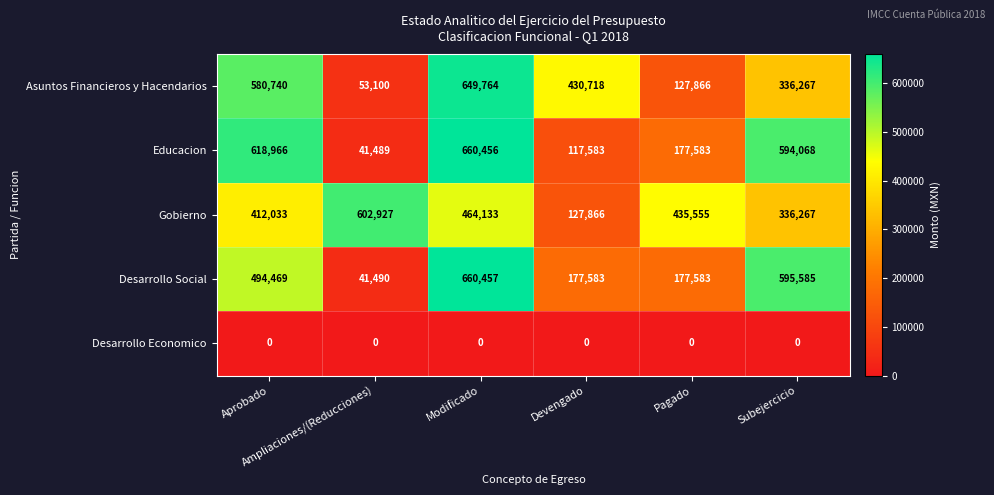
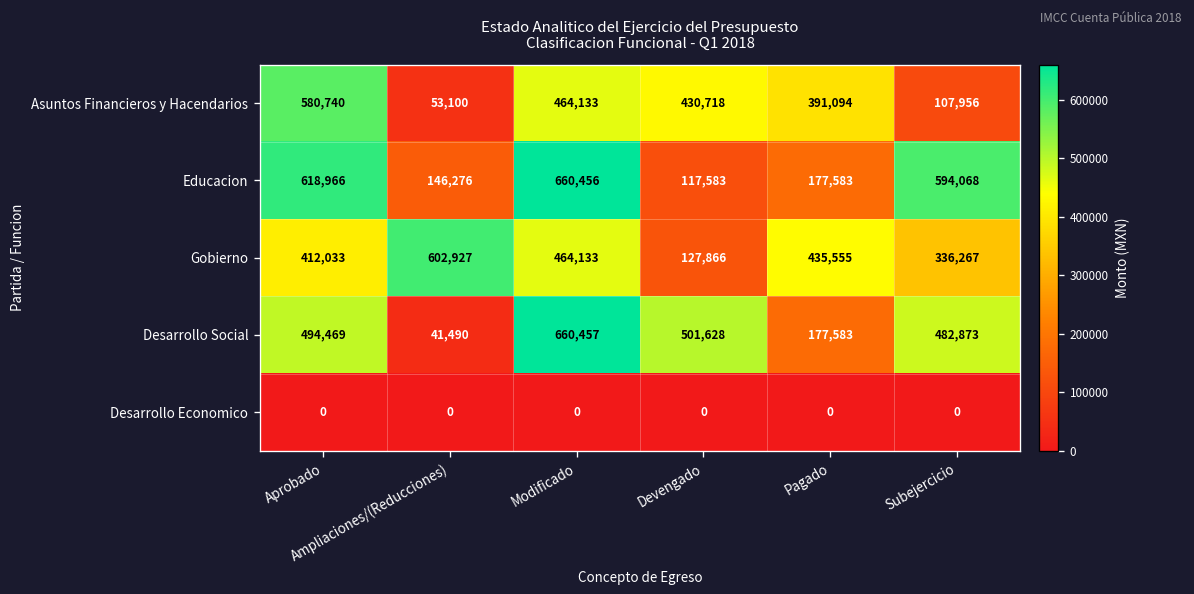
  {
    "Asuntos Financieros y Hacendarios": {
      "Aprobado": "580,740",
      "Ampliaciones/(Reducciones)": "53,100",
-     "Modificado": "649,764",
+     "Modificado": "464,133",
      "Devengado": "430,718",
-     "Pagado": "127,866",
-     "Subejercicio": "336,267"
+     "Pagado": "391,094",
+     "Subejercicio": "107,956"
    },
    "Educacion": {
      "Aprobado": "618,966",
-     "Ampliaciones/(Reducciones)": "41,489",
+     "Ampliaciones/(Reducciones)": "146,276",
      "Modificado": "660,456",
      "Devengado": "117,583",
      "Pagado": "177,583",
      "Subejercicio": "594,068"
    },
    "Gobierno": {
      "Aprobado": "412,033",
      "Ampliaciones/(Reducciones)": "602,927",
      "Modificado": "464,133",
      "Devengado": "127,866",
      "Pagado": "435,555",
      "Subejercicio": "336,267"
    },
    "Desarrollo Social": {
      "Aprobado": "494,469",
      "Ampliaciones/(Reducciones)": "41,490",
      "Modificado": "660,457",
-     "Devengado": "177,583",
+     "Devengado": "501,628",
      "Pagado": "177,583",
-     "Subejercicio": "595,585"
+     "Subejercicio": "482,873"
    },
    "Desarrollo Economico": {
      "Aprobado": "0",
      "Ampliaciones/(Reducciones)": "0",
      "Modificado": "0",
      "Devengado": "0",
      "Pagado": "0",
      "Subejercicio": "0"
    }
  }
